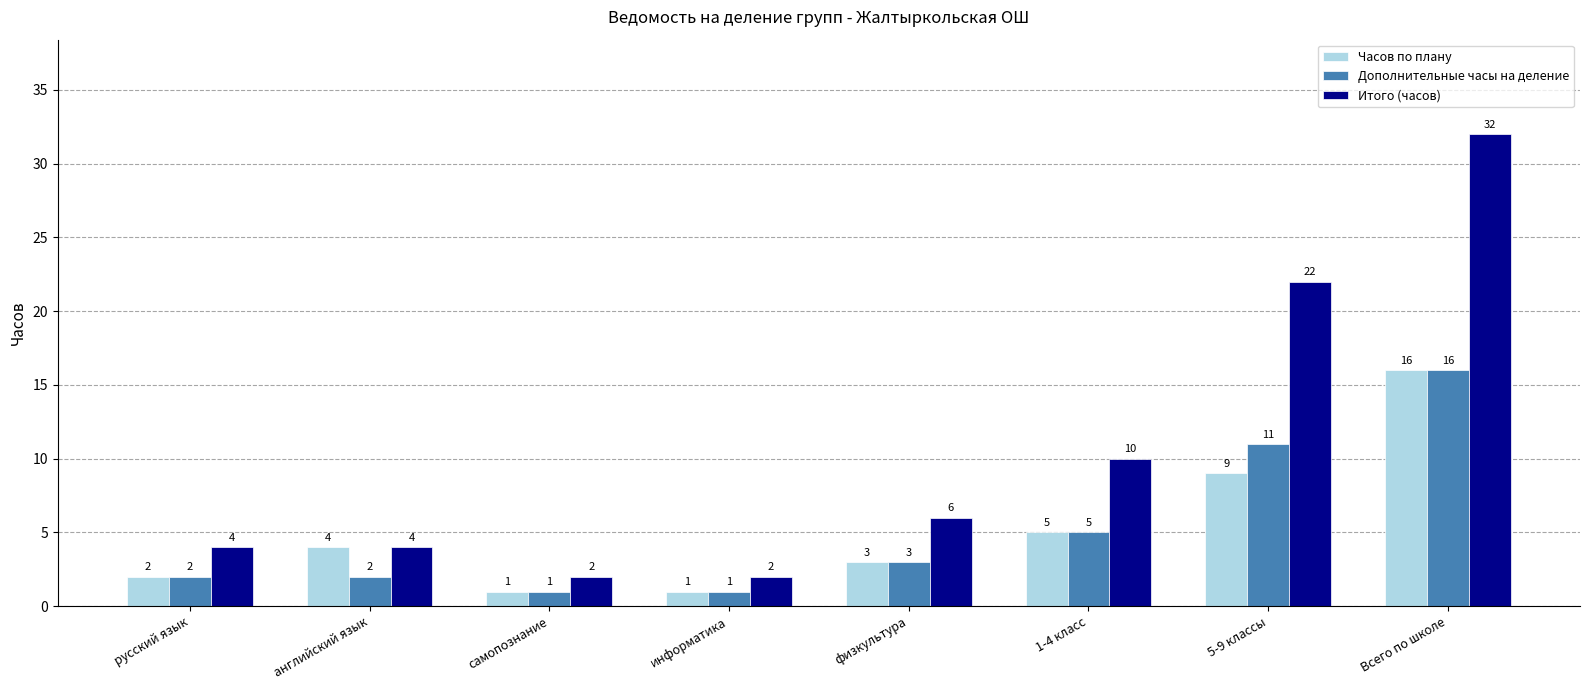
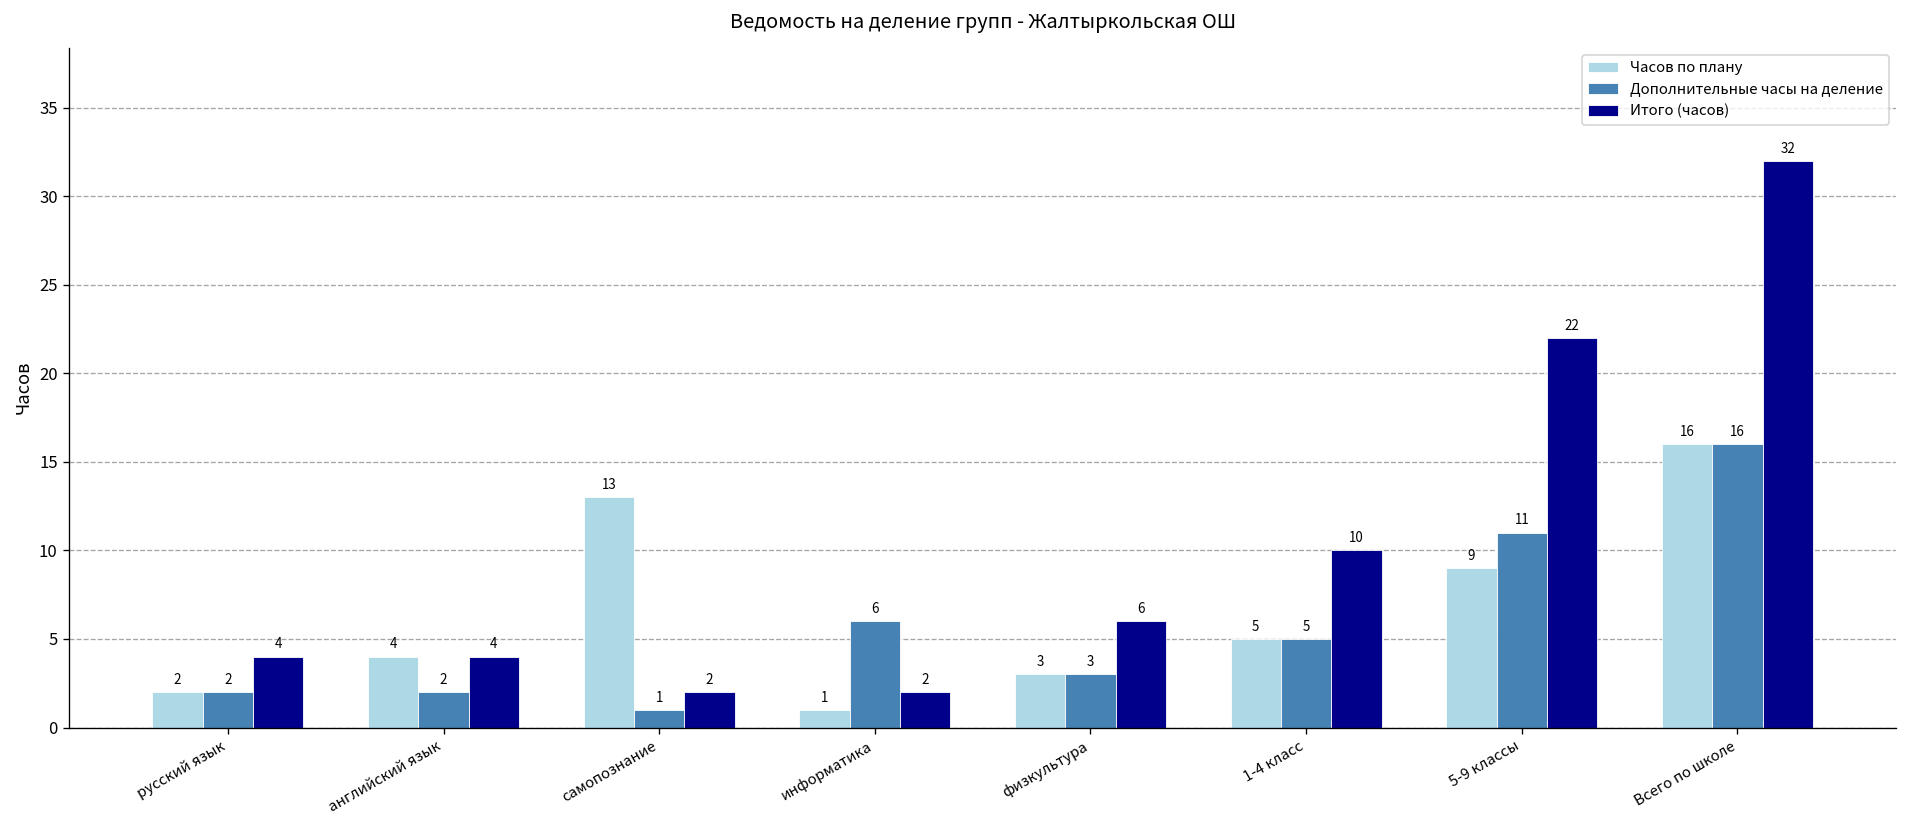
  {
    "Часов по плану": {
      "русский язык": 2,
      "английский язык": 4,
-     "самопознание": 1,
+     "самопознание": 13,
      "информатика": 1,
      "физкультура": 3,
      "1-4 класс": 5,
      "5-9 классы": 9,
      "Всего по школе": 16
    },
    "Дополнительные часы на деление": {
      "русский язык": 2,
      "английский язык": 2,
      "самопознание": 1,
-     "информатика": 1,
+     "информатика": 6,
      "физкультура": 3,
      "1-4 класс": 5,
      "5-9 классы": 11,
      "Всего по школе": 16
    },
    "Итого (часов)": {
      "русский язык": 4,
      "английский язык": 4,
      "самопознание": 2,
      "информатика": 2,
      "физкультура": 6,
      "1-4 класс": 10,
      "5-9 классы": 22,
      "Всего по школе": 32
    }
  }
